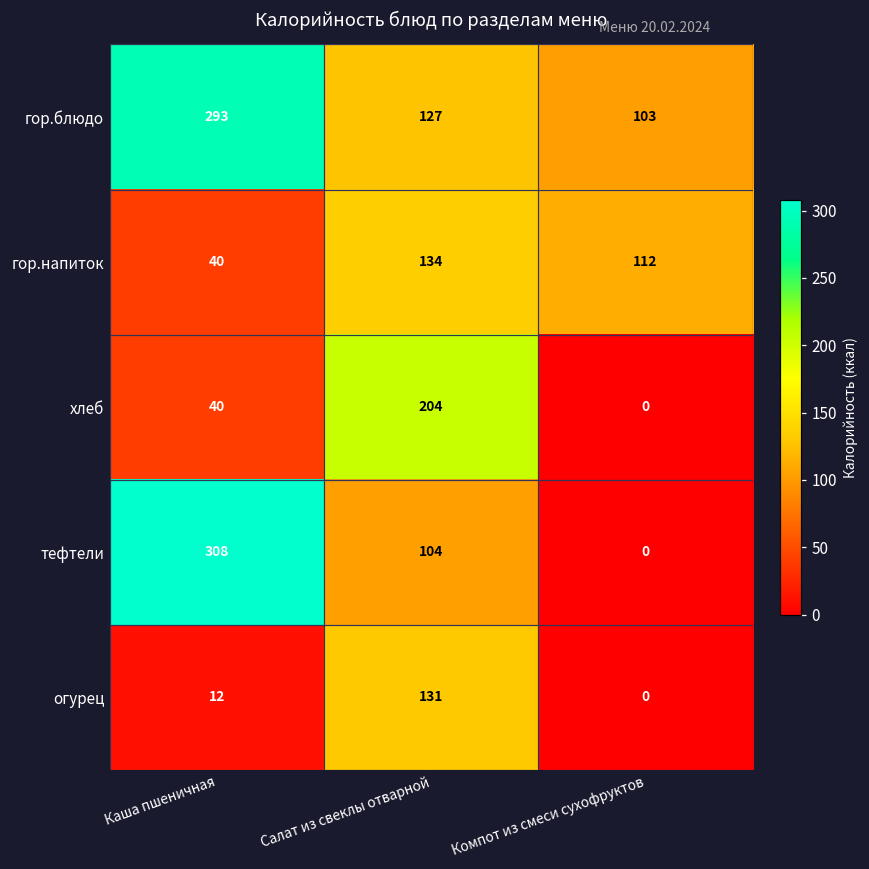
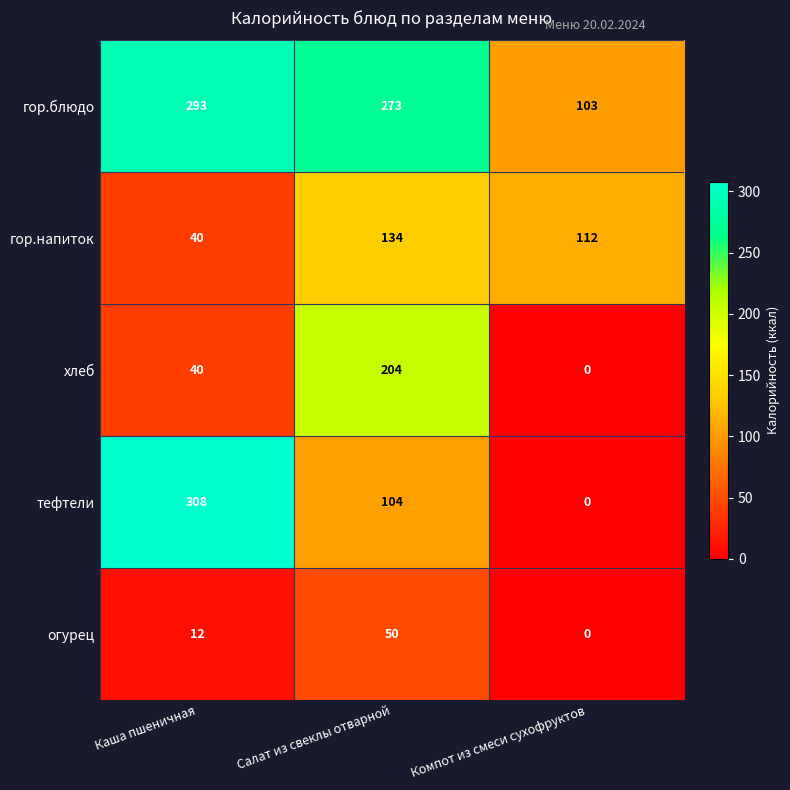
  {
    "гор.блюдо": {
      "Каша пшеничная": 293,
-     "Салат из свеклы отварной": 127,
+     "Салат из свеклы отварной": 273,
      "Компот из смеси сухофруктов": 103
    },
    "гор.напиток": {
      "Каша пшеничная": 40,
      "Салат из свеклы отварной": 134,
      "Компот из смеси сухофруктов": 112
    },
    "хлеб": {
      "Каша пшеничная": 40,
      "Салат из свеклы отварной": 204,
      "Компот из смеси сухофруктов": 0
    },
    "тефтели": {
      "Каша пшеничная": 308,
      "Салат из свеклы отварной": 104,
      "Компот из смеси сухофруктов": 0
    },
    "огурец": {
      "Каша пшеничная": 12,
-     "Салат из свеклы отварной": 131,
+     "Салат из свеклы отварной": 50,
      "Компот из смеси сухофруктов": 0
    }
  }
